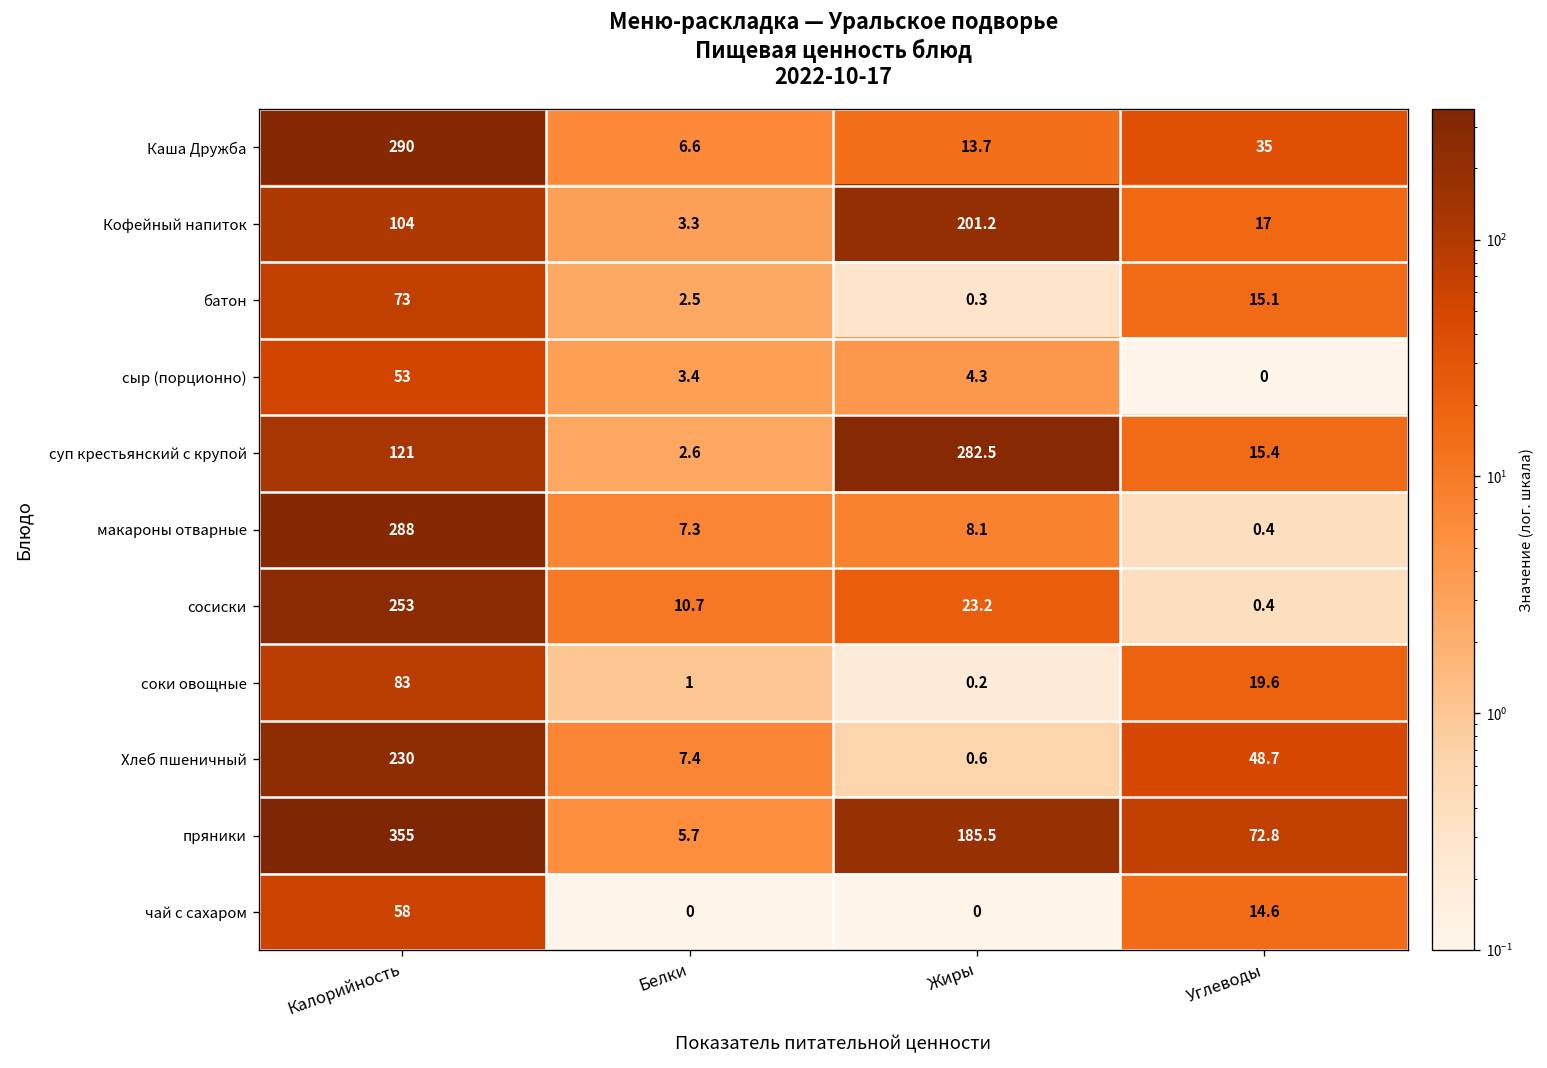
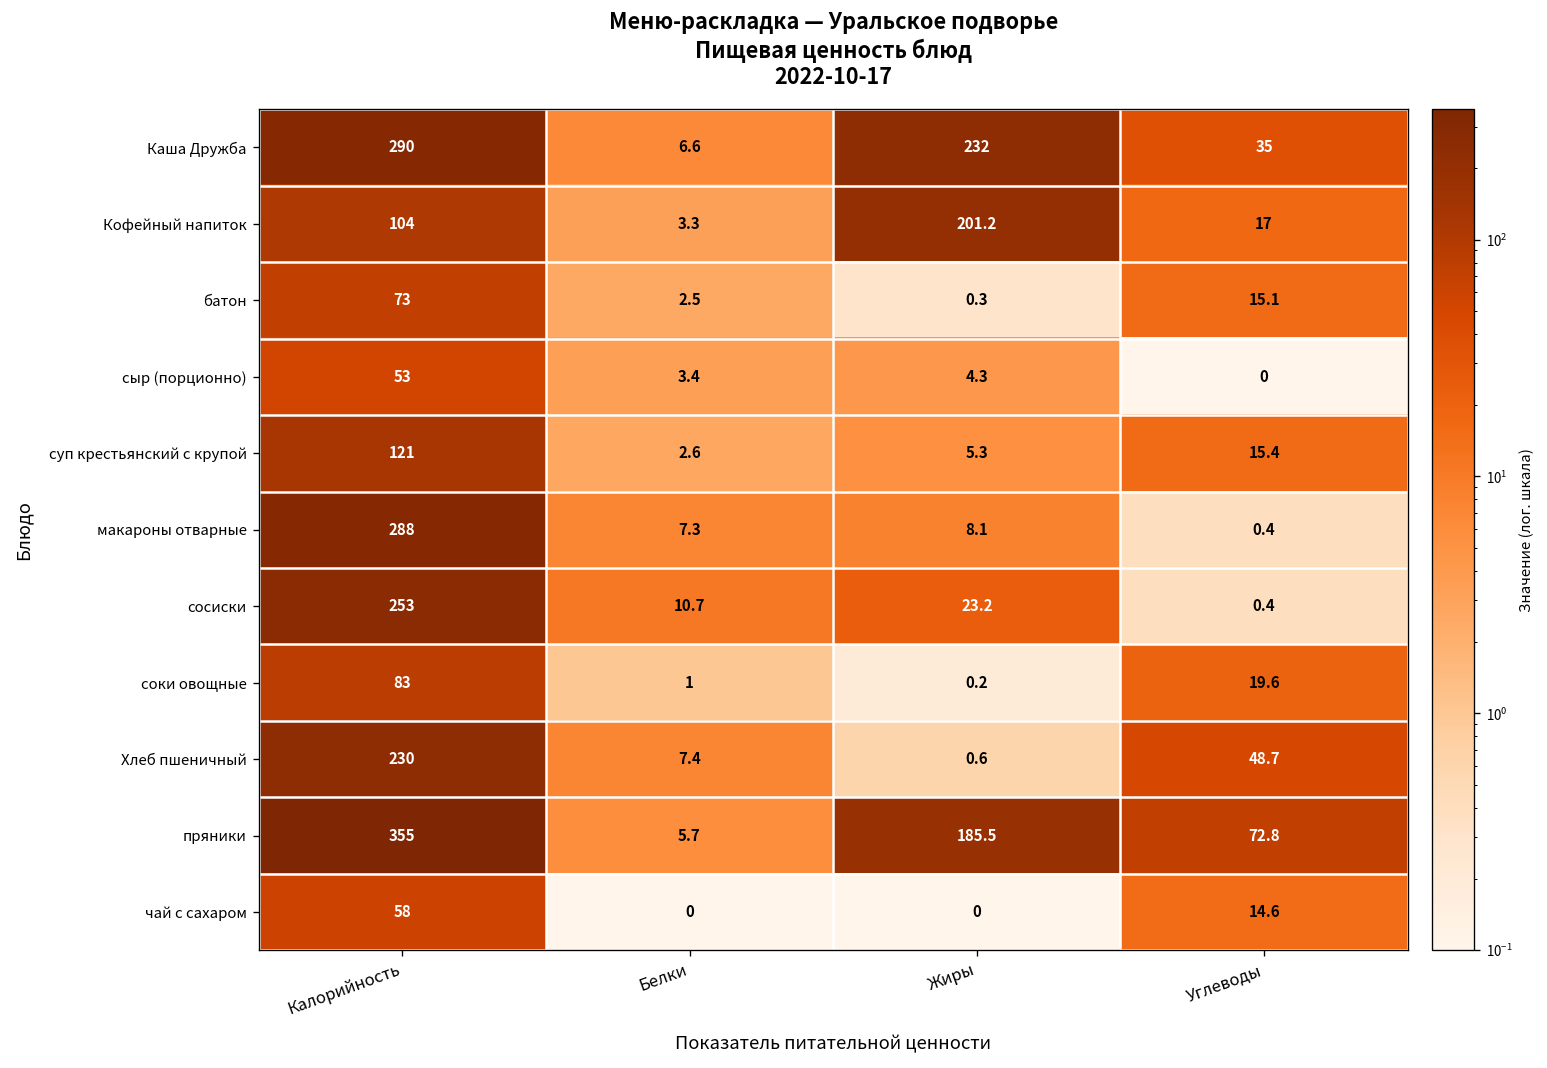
  {
    "Каша Дружба": {
      "Калорийность": 290,
      "Белки": 6.6,
-     "Жиры": 13.7,
+     "Жиры": 232,
      "Углеводы": 35
    },
    "Кофейный напиток": {
      "Калорийность": 104,
      "Белки": 3.3,
      "Жиры": 201.2,
      "Углеводы": 17
    },
    "батон": {
      "Калорийность": 73,
      "Белки": 2.5,
      "Жиры": 0.3,
      "Углеводы": 15.1
    },
    "сыр (порционно)": {
      "Калорийность": 53,
      "Белки": 3.4,
      "Жиры": 4.3,
      "Углеводы": 0
    },
    "суп крестьянский с крупой": {
      "Калорийность": 121,
      "Белки": 2.6,
-     "Жиры": 282.5,
+     "Жиры": 5.3,
      "Углеводы": 15.4
    },
    "макароны отварные": {
      "Калорийность": 288,
      "Белки": 7.3,
      "Жиры": 8.1,
      "Углеводы": 0.4
    },
    "сосиски": {
      "Калорийность": 253,
      "Белки": 10.7,
      "Жиры": 23.2,
      "Углеводы": 0.4
    },
    "соки овощные": {
      "Калорийность": 83,
      "Белки": 1,
      "Жиры": 0.2,
      "Углеводы": 19.6
    },
    "Хлеб пшеничный": {
      "Калорийность": 230,
      "Белки": 7.4,
      "Жиры": 0.6,
      "Углеводы": 48.7
    },
    "пряники": {
      "Калорийность": 355,
      "Белки": 5.7,
      "Жиры": 185.5,
      "Углеводы": 72.8
    },
    "чай с сахаром": {
      "Калорийность": 58,
      "Белки": 0,
      "Жиры": 0,
      "Углеводы": 14.6
    }
  }
